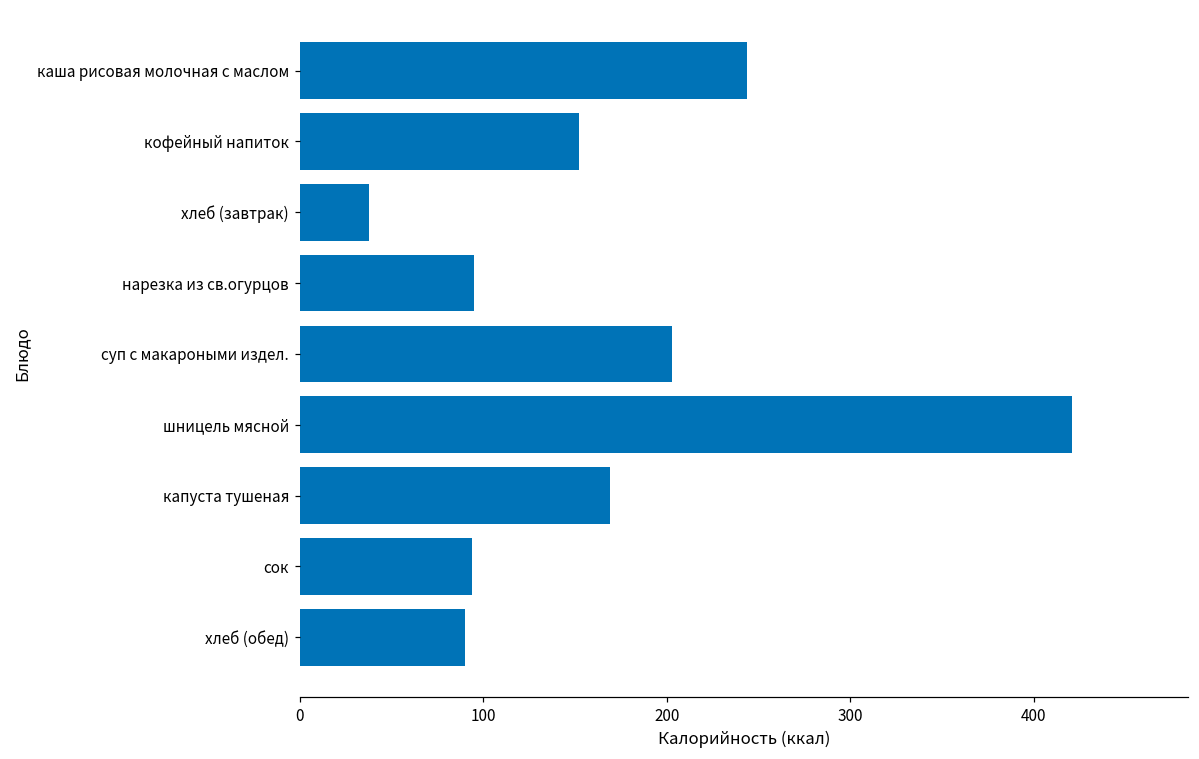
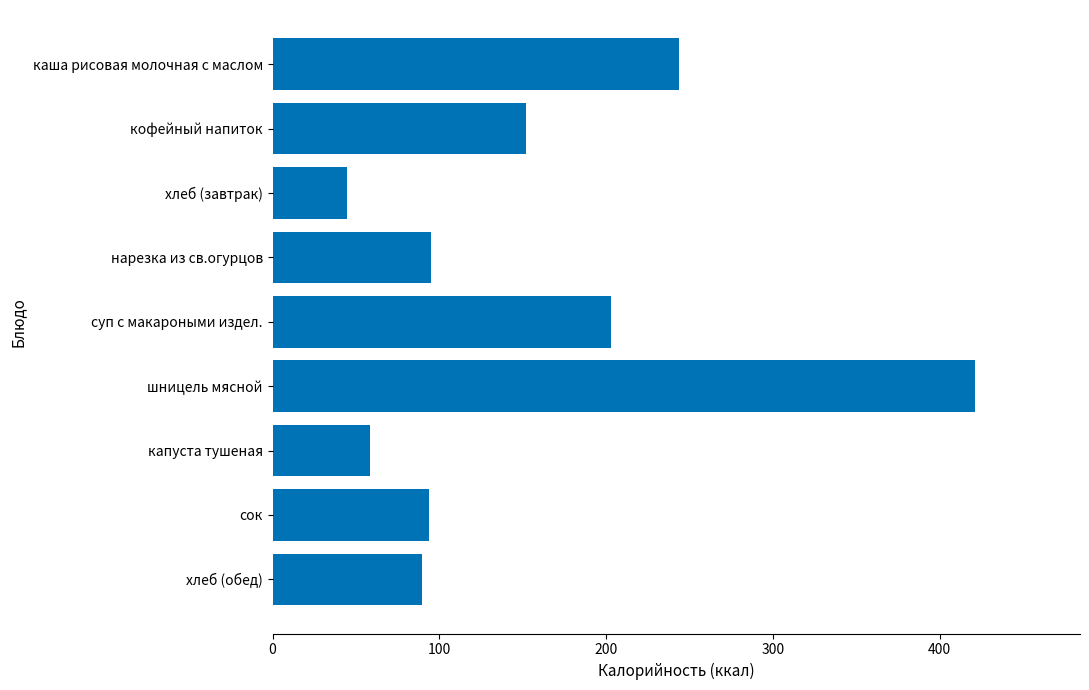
  {
    "каша рисовая молочная с маслом": 244,
    "кофейный напиток": 152,
-   "хлеб (завтрак)": 38,
+   "хлеб (завтрак)": 45,
    "нарезка из св.огурцов": 95,
    "суп с макароными издел.": 203,
    "шницель мясной": 421,
-   "капуста тушеная": 169,
+   "капуста тушеная": 59,
    "сок": 94,
    "хлеб (обед)": 90
  }
